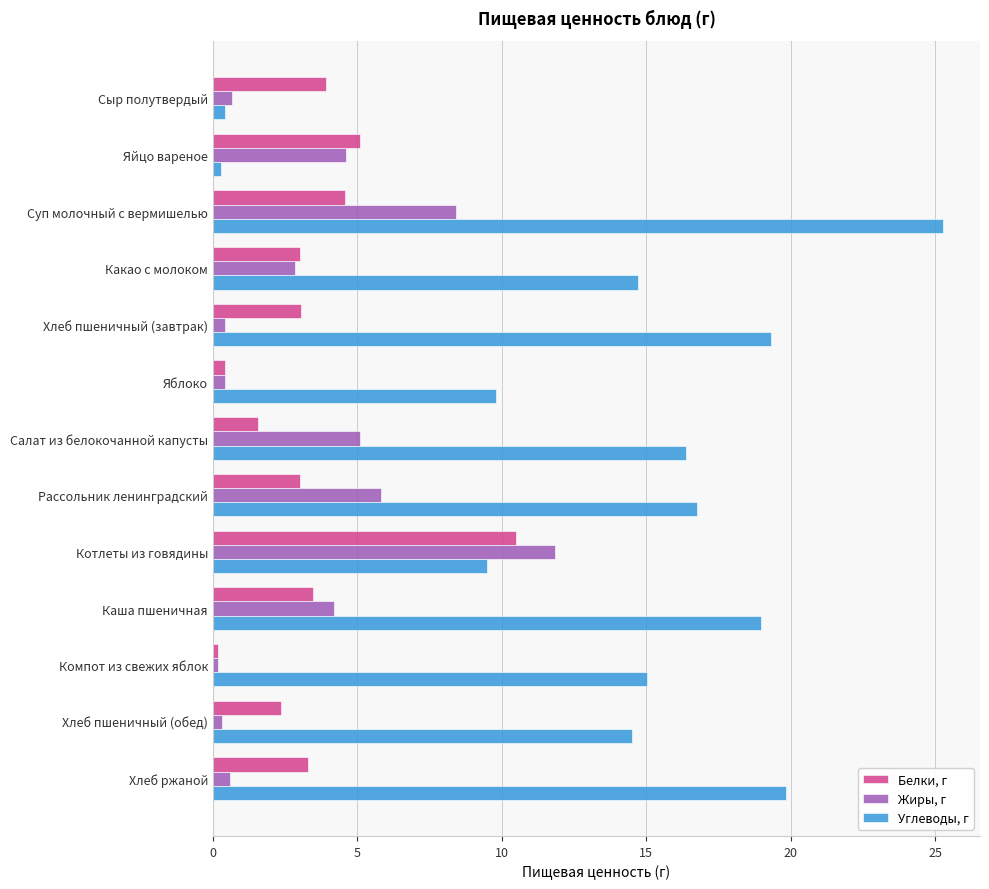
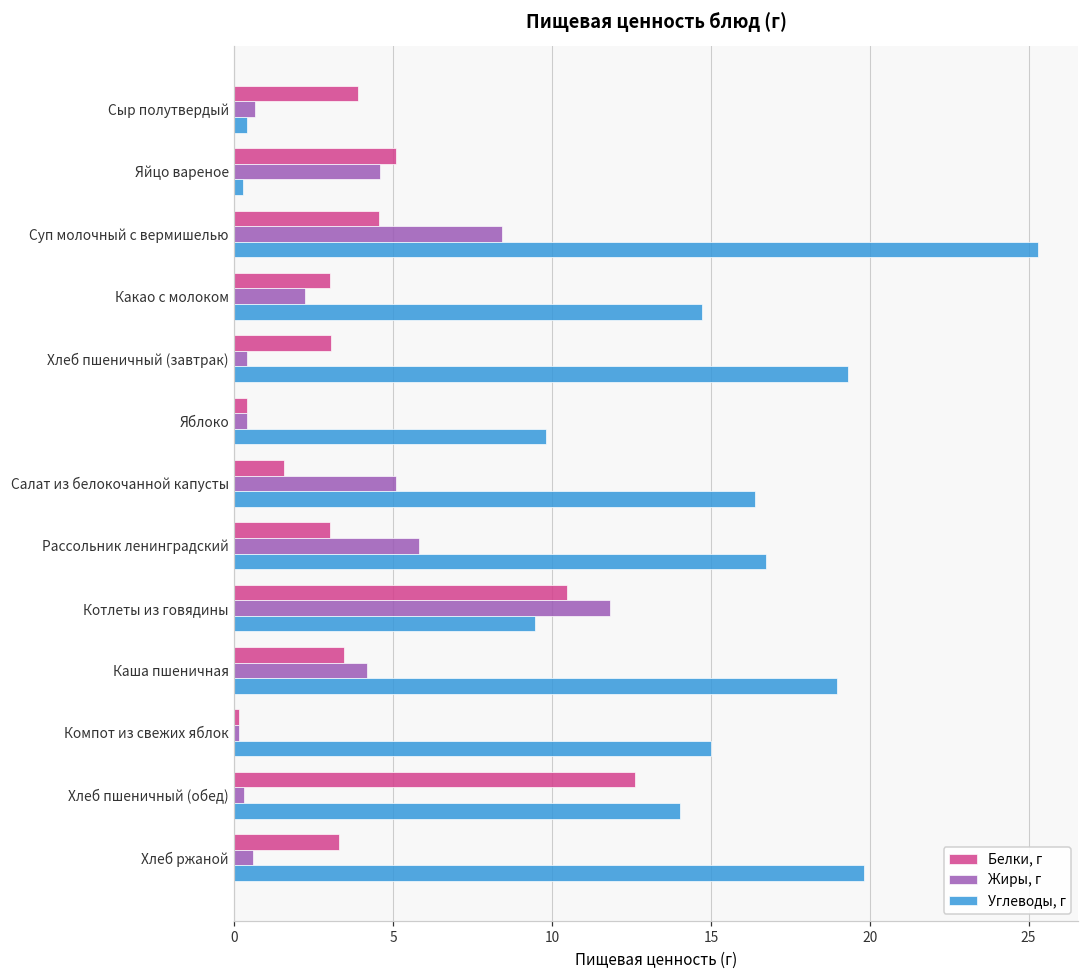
  {
    "Белки, г": {
      "Сыр полутвердый": 3.9,
      "Яйцо вареное": 5.1,
      "Суп молочный с вермишелью": 4.6,
      "Какао с молоком": 3.0,
      "Хлеб пшеничный (завтрак)": 3.0,
      "Яблоко": 0.4,
      "Салат из белокочанной капусты": 1.6,
      "Рассольник ленинградский": 3.0,
      "Котлеты из говядины": 10.5,
      "Каша пшеничная": 3.5,
      "Компот из свежих яблок": 0.2,
-     "Хлеб пшеничный (обед)": 2.4,
+     "Хлеб пшеничный (обед)": 12.6,
      "Хлеб ржаной": 3.3
    },
    "Жиры, г": {
      "Сыр полутвердый": 0.7,
      "Яйцо вареное": 4.6,
      "Суп молочный с вермишелью": 8.4,
-     "Какао с молоком": 2.9,
+     "Какао с молоком": 2.2,
      "Хлеб пшеничный (завтрак)": 0.4,
      "Яблоко": 0.4,
      "Салат из белокочанной капусты": 5.1,
      "Рассольник ленинградский": 5.8,
      "Котлеты из говядины": 11.8,
      "Каша пшеничная": 4.2,
      "Компот из свежих яблок": 0.2,
      "Хлеб пшеничный (обед)": 0.3,
      "Хлеб ржаной": 0.6
    },
    "Углеводы, г": {
      "Сыр полутвердый": 0.4,
      "Яйцо вареное": 0.3,
      "Суп молочный с вермишелью": 25.3,
      "Какао с молоком": 14.7,
      "Хлеб пшеничный (завтрак)": 19.3,
      "Яблоко": 9.8,
      "Салат из белокочанной капусты": 16.4,
      "Рассольник ленинградский": 16.8,
      "Котлеты из говядины": 9.5,
      "Каша пшеничная": 19.0,
      "Компот из свежих яблок": 15.0,
-     "Хлеб пшеничный (обед)": 14.5,
+     "Хлеб пшеничный (обед)": 14.0,
      "Хлеб ржаной": 19.8
    }
  }
